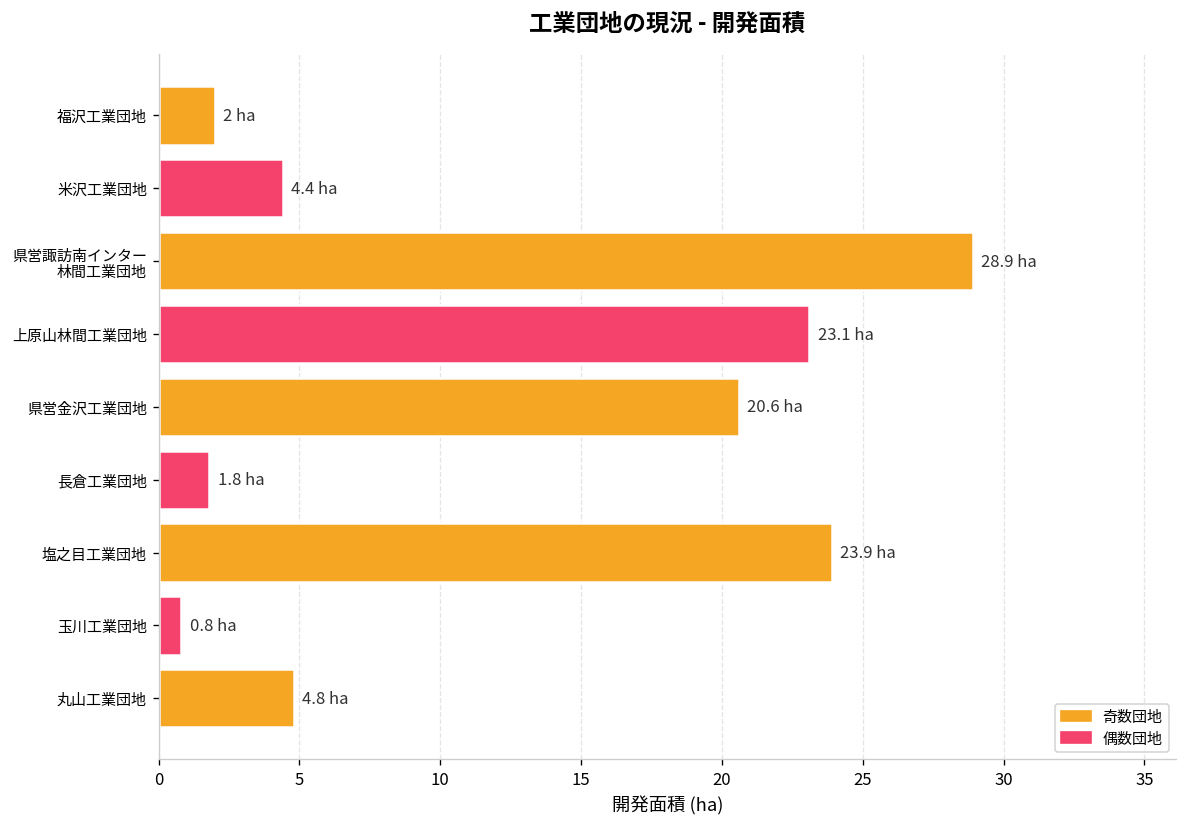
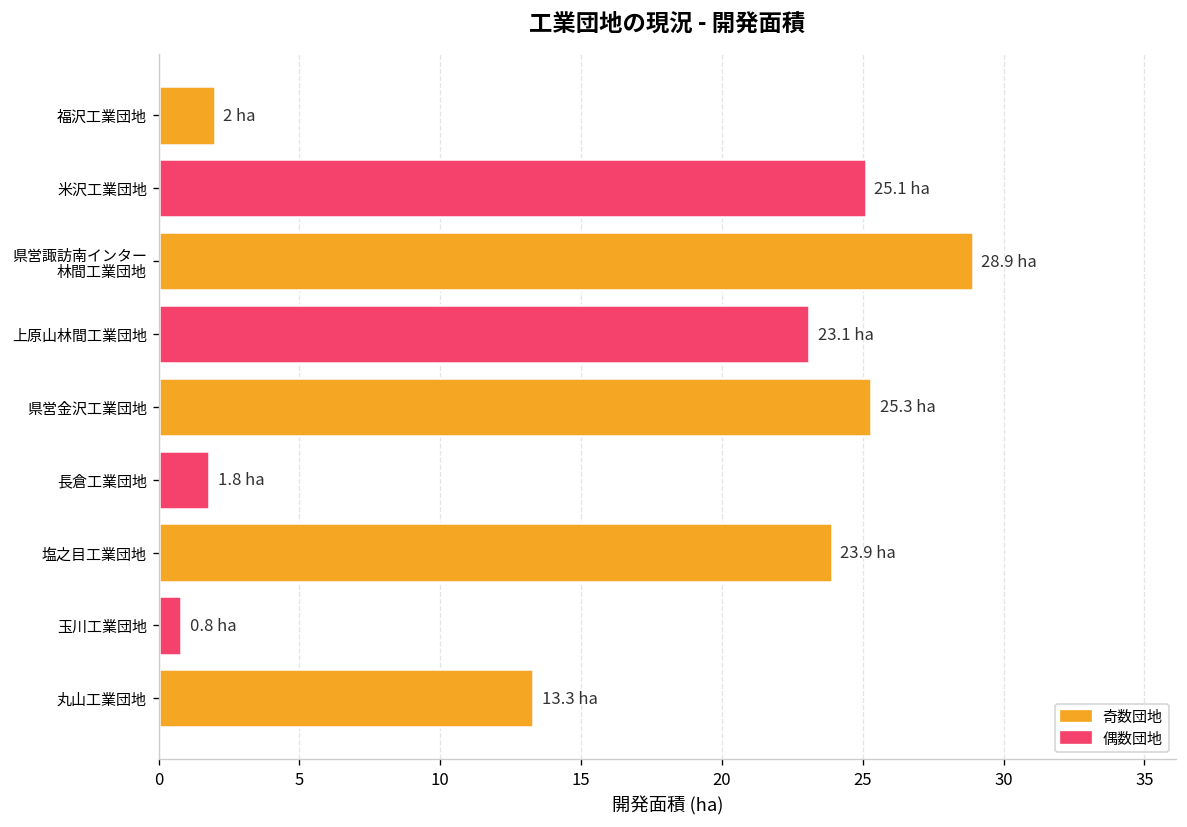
  {
    "福沢工業団地": 2,
-   "米沢工業団地": 4.4,
+   "米沢工業団地": 25.1,
    "県営諏訪南インター 林間工業団地": 28.9,
    "上原山林間工業団地": 23.1,
-   "県営金沢工業団地": 20.6,
+   "県営金沢工業団地": 25.3,
    "長倉工業団地": 1.8,
    "塩之目工業団地": 23.9,
    "玉川工業団地": 0.8,
-   "丸山工業団地": 4.8
+   "丸山工業団地": 13.3
  }
